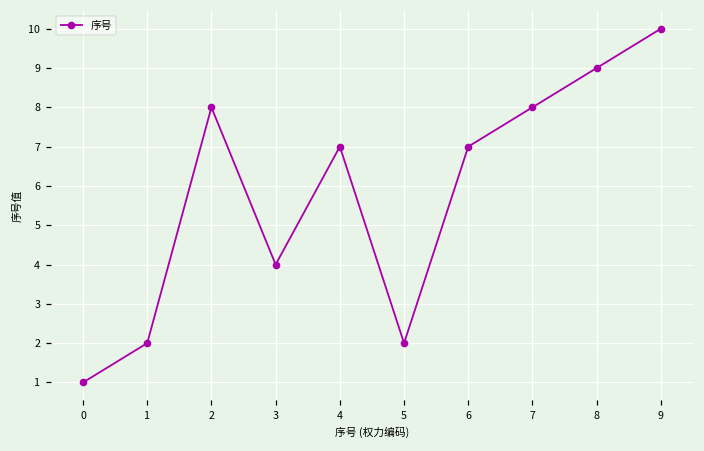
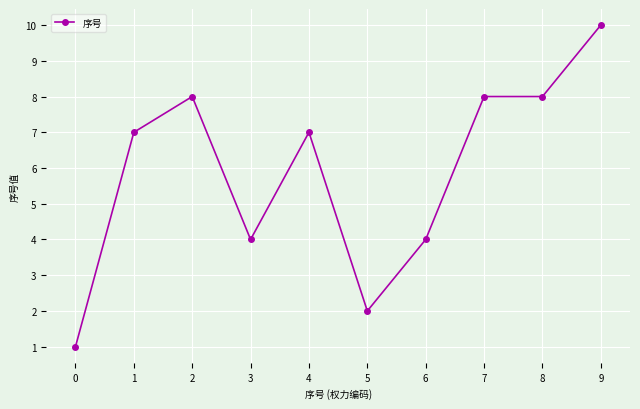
  {
    "0": 1,
-   "1": 2,
+   "1": 7,
    "2": 8,
    "3": 4,
    "4": 7,
    "5": 2,
-   "6": 7,
+   "6": 4,
    "7": 8,
-   "8": 9,
+   "8": 8,
    "9": 10
  }
